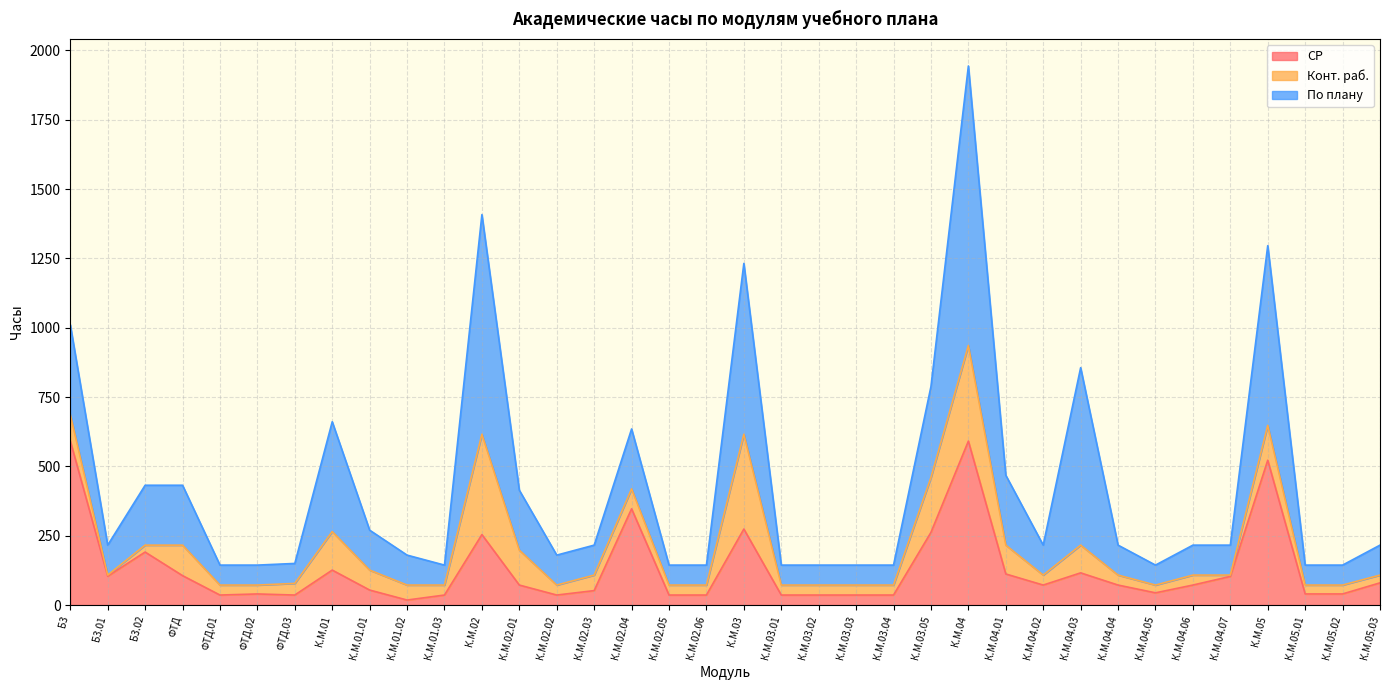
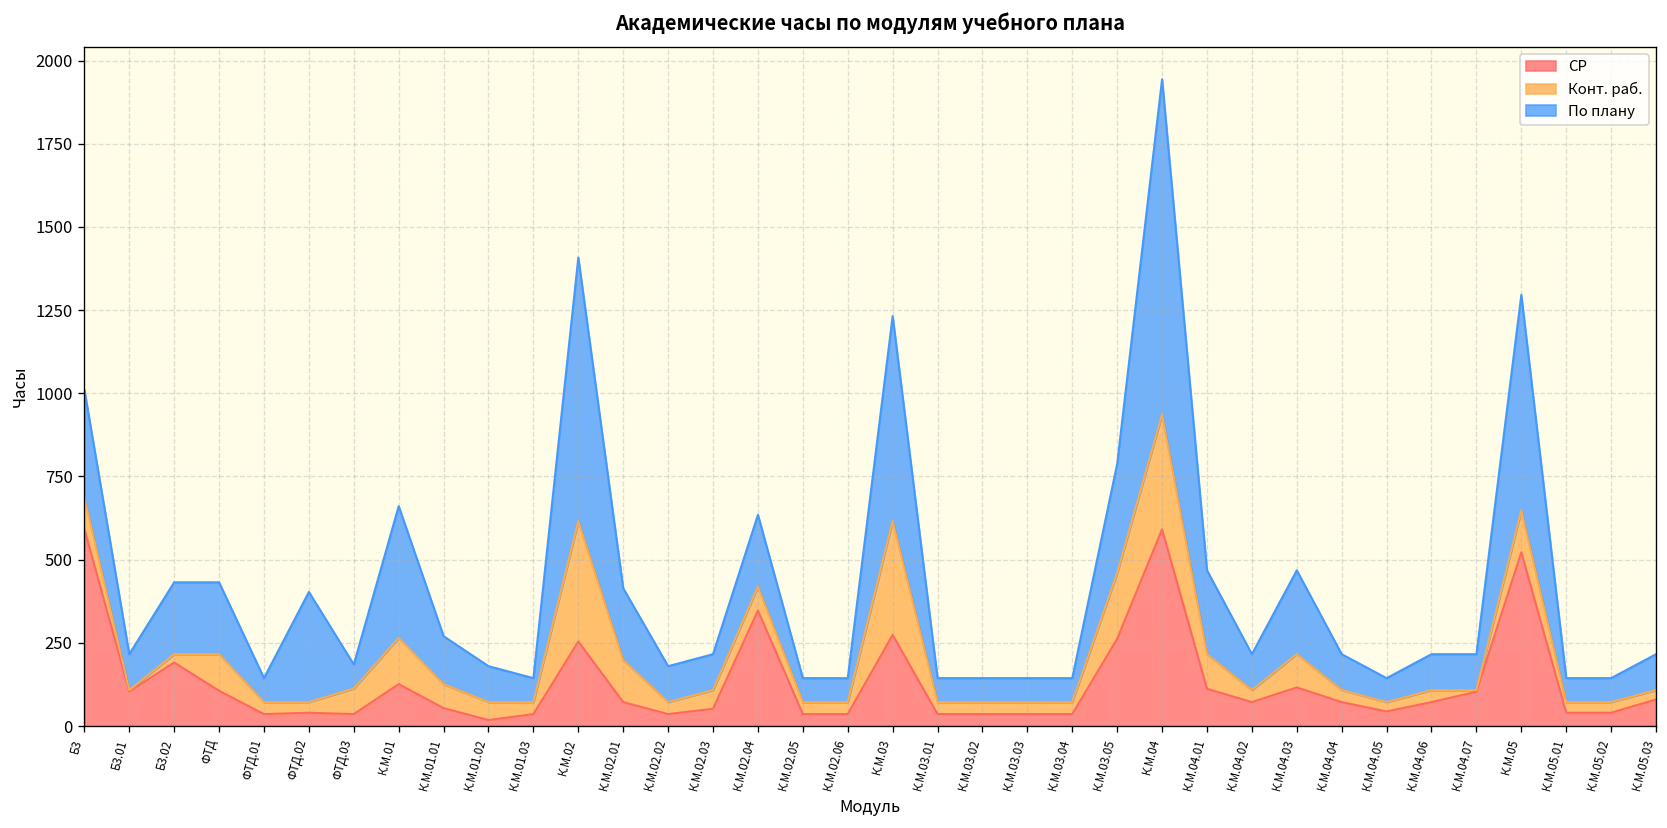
  {
    "СР": {
      "Б3": 590,
      "Б3.02": 190,
      "ФТД": 110,
      "ФТД.01": 40,
      "ФТД.02": 40,
      "ФТД.03": 40,
      "К.М.01": 130,
      "К.М.01.01": 50,
      "К.М.01.02": 20,
      "К.М.01.03": 40,
      "К.М.02": 250,
      "К.М.02.01": 70,
      "К.М.02.02": 40,
      "К.М.02.03": 50,
      "К.М.02.04": 350,
      "К.М.02.05": 40,
      "К.М.02.06": 40,
      "К.М.03": 270,
      "К.М.03.01": 40,
      "К.М.03.02": 40,
      "К.М.03.03": 40,
      "К.М.03.04": 40,
      "К.М.03.05": 260,
      "К.М.04": 590,
      "К.М.04.01": 110,
      "К.М.04.02": 70,
      "К.М.04.03": 120,
      "К.М.04.04": 70,
      "К.М.04.05": 40,
      "К.М.04.06": 70,
      "К.М.05": 520,
      "К.М.05.01": 40,
      "К.М.05.02": 40,
      "К.М.05.03": 80
    },
    "Конт. раб.": {
      "Б3": 100,
      "Б3.02": 30,
      "ФТД": 110,
      "ФТД.01": 40,
      "ФТД.02": 30,
-     "ФТД.03": 40,
+     "ФТД.03": 80,
      "К.М.01": 140,
      "К.М.01.01": 70,
      "К.М.01.02": 50,
      "К.М.01.03": 40,
      "К.М.02": 360,
      "К.М.02.01": 130,
      "К.М.02.02": 40,
      "К.М.02.03": 60,
      "К.М.02.04": 70,
      "К.М.02.05": 40,
      "К.М.02.06": 40,
      "К.М.03": 340,
      "К.М.03.01": 40,
      "К.М.03.02": 40,
      "К.М.03.03": 40,
      "К.М.03.04": 40,
      "К.М.03.05": 200,
      "К.М.04": 340,
      "К.М.04.01": 100,
      "К.М.04.02": 40,
      "К.М.04.03": 100,
      "К.М.04.04": 40,
      "К.М.04.05": 30,
      "К.М.04.06": 40,
      "К.М.05": 130,
      "К.М.05.01": 30,
      "К.М.05.02": 30,
      "К.М.05.03": 30
    },
    "По плану": {
      "Б3": 320,
      "Б3.01": 110,
      "Б3.02": 220,
      "ФТД": 220,
      "ФТД.01": 70,
-     "ФТД.02": 70,
+     "ФТД.02": 330,
      "ФТД.03": 70,
      "К.М.01": 400,
      "К.М.01.01": 140,
      "К.М.01.02": 110,
      "К.М.01.03": 70,
      "К.М.02": 790,
      "К.М.02.01": 220,
      "К.М.02.02": 110,
      "К.М.02.03": 110,
      "К.М.02.04": 220,
      "К.М.02.05": 70,
      "К.М.02.06": 70,
      "К.М.03": 620,
      "К.М.03.01": 70,
      "К.М.03.02": 70,
      "К.М.03.03": 70,
      "К.М.03.04": 70,
      "К.М.03.05": 330,
      "К.М.04": 1010,
      "К.М.04.01": 250,
      "К.М.04.02": 110,
-     "К.М.04.03": 640,
+     "К.М.04.03": 250,
      "К.М.04.04": 110,
      "К.М.04.05": 70,
      "К.М.04.06": 110,
      "К.М.04.07": 110,
      "К.М.05": 650,
      "К.М.05.01": 70,
      "К.М.05.02": 70,
      "К.М.05.03": 110
    }
  }
